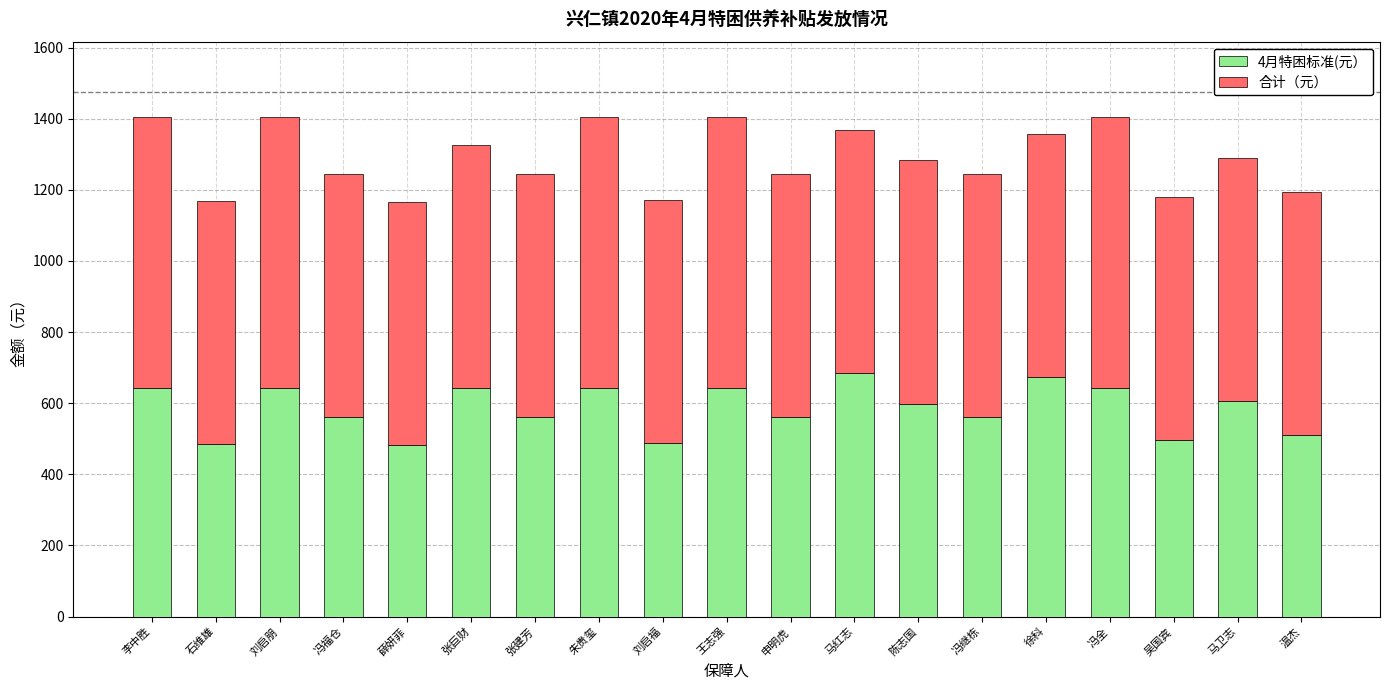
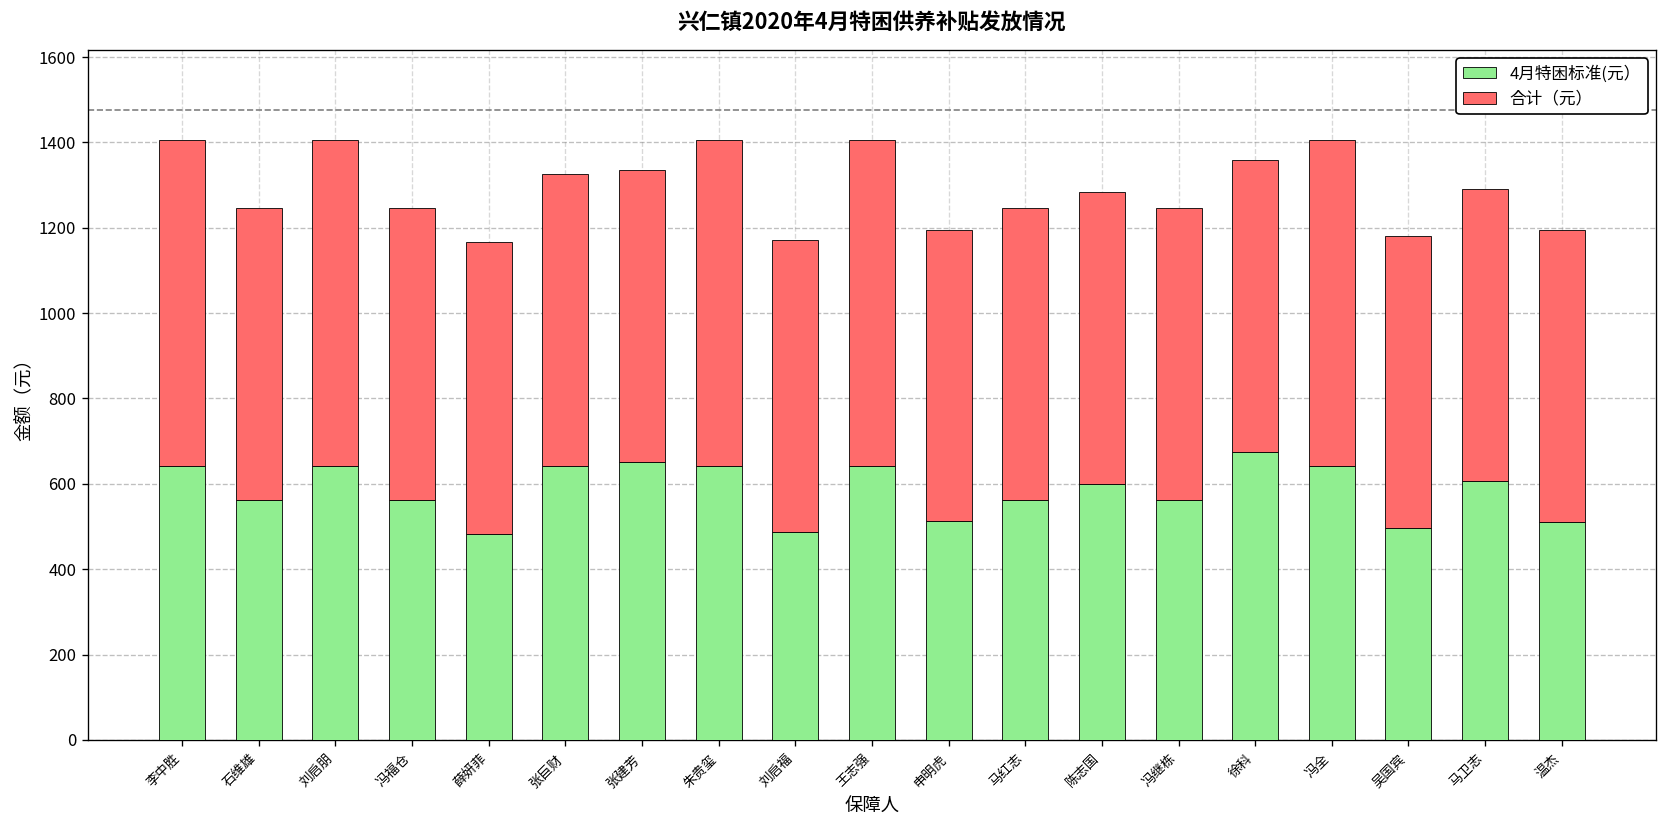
  {
    "4月特困标准(元）": {
      "李中胜": 640,
-     "石维雄": 480,
+     "石维雄": 560,
      "刘启朋": 640,
      "冯福仓": 560,
      "薛妍菲": 480,
      "张巨财": 640,
-     "张建芳": 560,
+     "张建芳": 650,
      "朱贵玺": 640,
      "刘启福": 490,
      "王志强": 640,
-     "申明虎": 560,
-     "马红志": 680,
+     "申明虎": 510,
+     "马红志": 560,
      "陈志国": 600,
      "冯继栋": 560,
      "徐科": 670,
      "冯全": 640,
      "吴国宾": 500,
      "马卫志": 610,
      "温杰": 510
    },
    "合计（元）": {
      "李中胜": 760,
      "石维雄": 680,
      "刘启朋": 760,
      "冯福仓": 680,
      "薛妍菲": 680,
      "张巨财": 680,
      "张建芳": 680,
      "朱贵玺": 760,
      "刘启福": 680,
      "王志强": 760,
      "申明虎": 680,
      "马红志": 680,
      "陈志国": 680,
      "冯继栋": 680,
      "徐科": 680,
      "冯全": 760,
      "吴国宾": 680,
      "马卫志": 680,
      "温杰": 680
    }
  }
